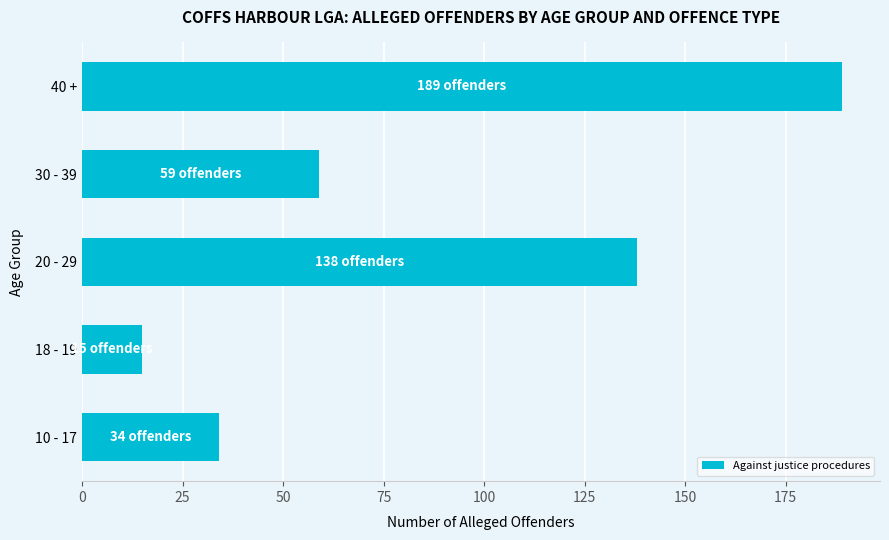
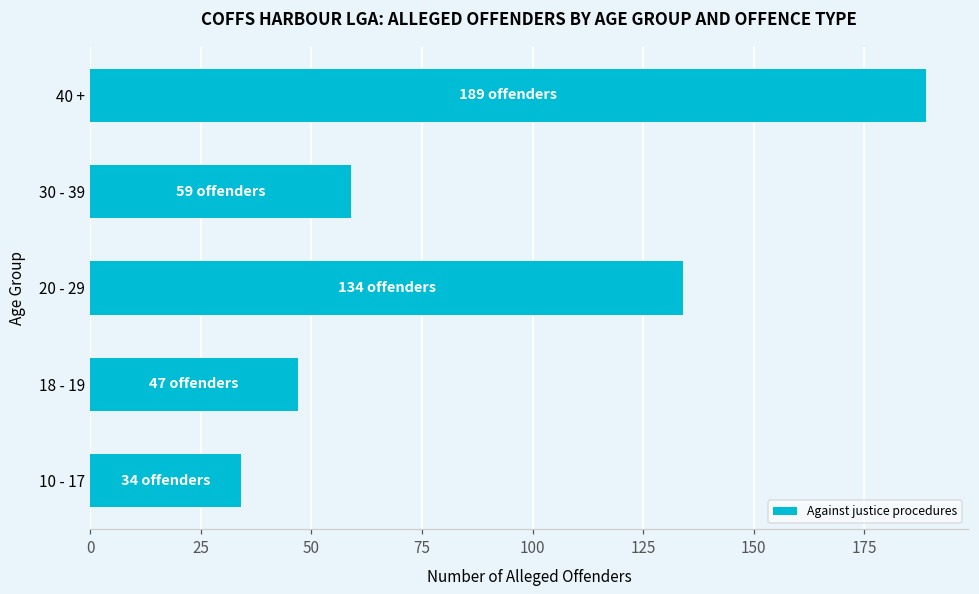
  {
    "40 +": 189,
    "30 - 39": 59,
-   "20 - 29": 138,
-   "18 - 19": 15,
+   "20 - 29": 134,
+   "18 - 19": 47,
    "10 - 17": 34
  }
